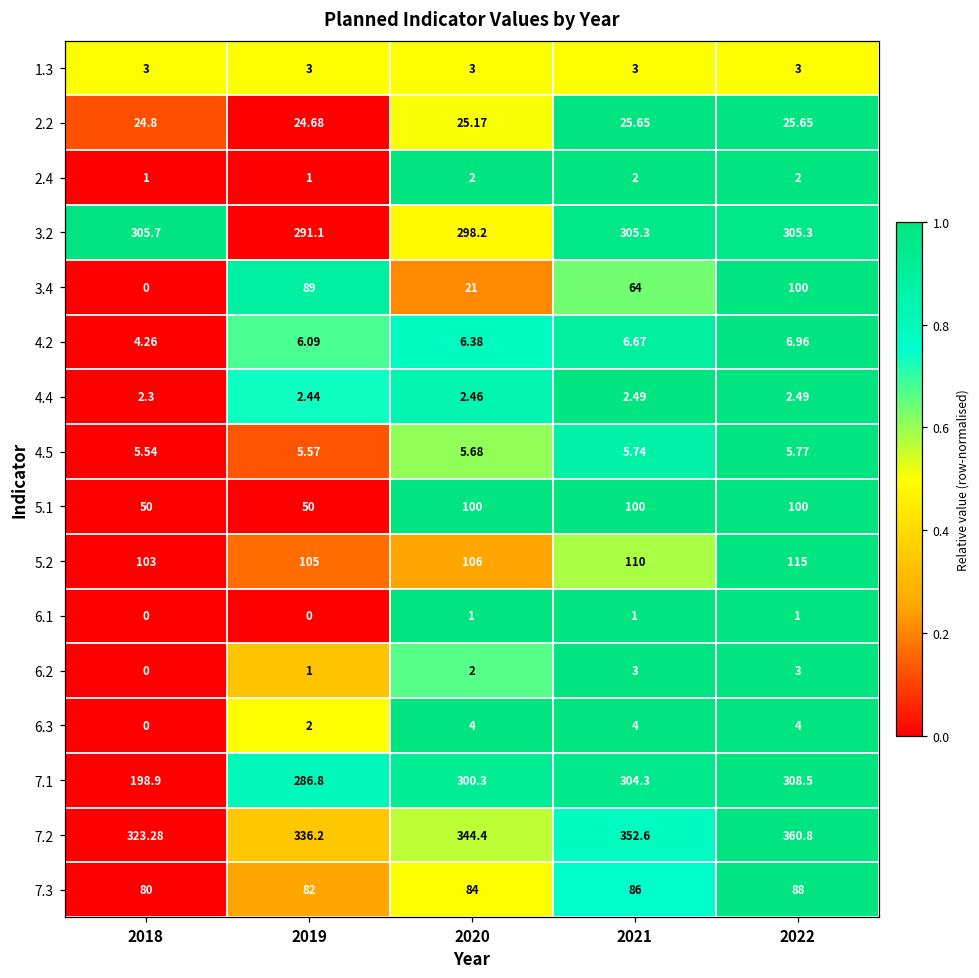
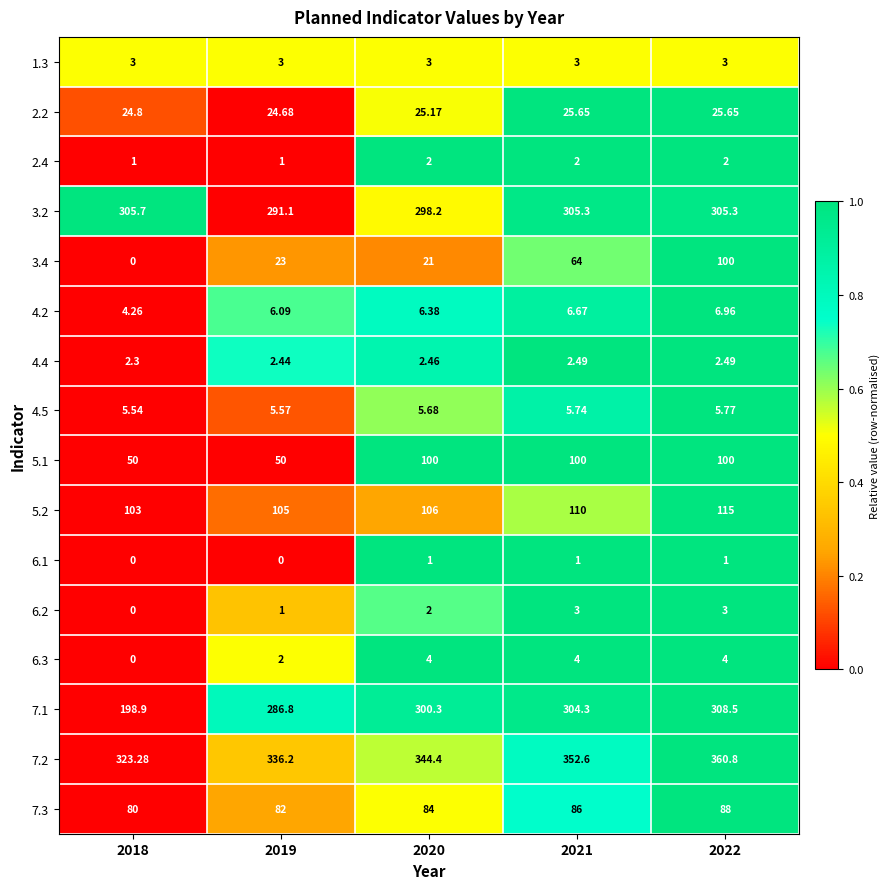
  {
    "1.3": {
      "2018": 3,
      "2019": 3,
      "2020": 3,
      "2021": 3,
      "2022": 3
    },
    "2.2": {
      "2018": 24.8,
      "2019": 24.68,
      "2020": 25.17,
      "2021": 25.65,
      "2022": 25.65
    },
    "2.4": {
      "2018": 1,
      "2019": 1,
      "2020": 2,
      "2021": 2,
      "2022": 2
    },
    "3.2": {
      "2018": 305.7,
      "2019": 291.1,
      "2020": 298.2,
      "2021": 305.3,
      "2022": 305.3
    },
    "3.4": {
      "2018": 0,
-     "2019": 89,
+     "2019": 23,
      "2020": 21,
      "2021": 64,
      "2022": 100
    },
    "4.2": {
      "2018": 4.26,
      "2019": 6.09,
      "2020": 6.38,
      "2021": 6.67,
      "2022": 6.96
    },
    "4.4": {
      "2018": 2.3,
      "2019": 2.44,
      "2020": 2.46,
      "2021": 2.49,
      "2022": 2.49
    },
    "4.5": {
      "2018": 5.54,
      "2019": 5.57,
      "2020": 5.68,
      "2021": 5.74,
      "2022": 5.77
    },
    "5.1": {
      "2018": 50,
      "2019": 50,
      "2020": 100,
      "2021": 100,
      "2022": 100
    },
    "5.2": {
      "2018": 103,
      "2019": 105,
      "2020": 106,
      "2021": 110,
      "2022": 115
    },
    "6.1": {
      "2018": 0,
      "2019": 0,
      "2020": 1,
      "2021": 1,
      "2022": 1
    },
    "6.2": {
      "2018": 0,
      "2019": 1,
      "2020": 2,
      "2021": 3,
      "2022": 3
    },
    "6.3": {
      "2018": 0,
      "2019": 2,
      "2020": 4,
      "2021": 4,
      "2022": 4
    },
    "7.1": {
      "2018": 198.9,
      "2019": 286.8,
      "2020": 300.3,
      "2021": 304.3,
      "2022": 308.5
    },
    "7.2": {
      "2018": 323.28,
      "2019": 336.2,
      "2020": 344.4,
      "2021": 352.6,
      "2022": 360.8
    },
    "7.3": {
      "2018": 80,
      "2019": 82,
      "2020": 84,
      "2021": 86,
      "2022": 88
    }
  }
